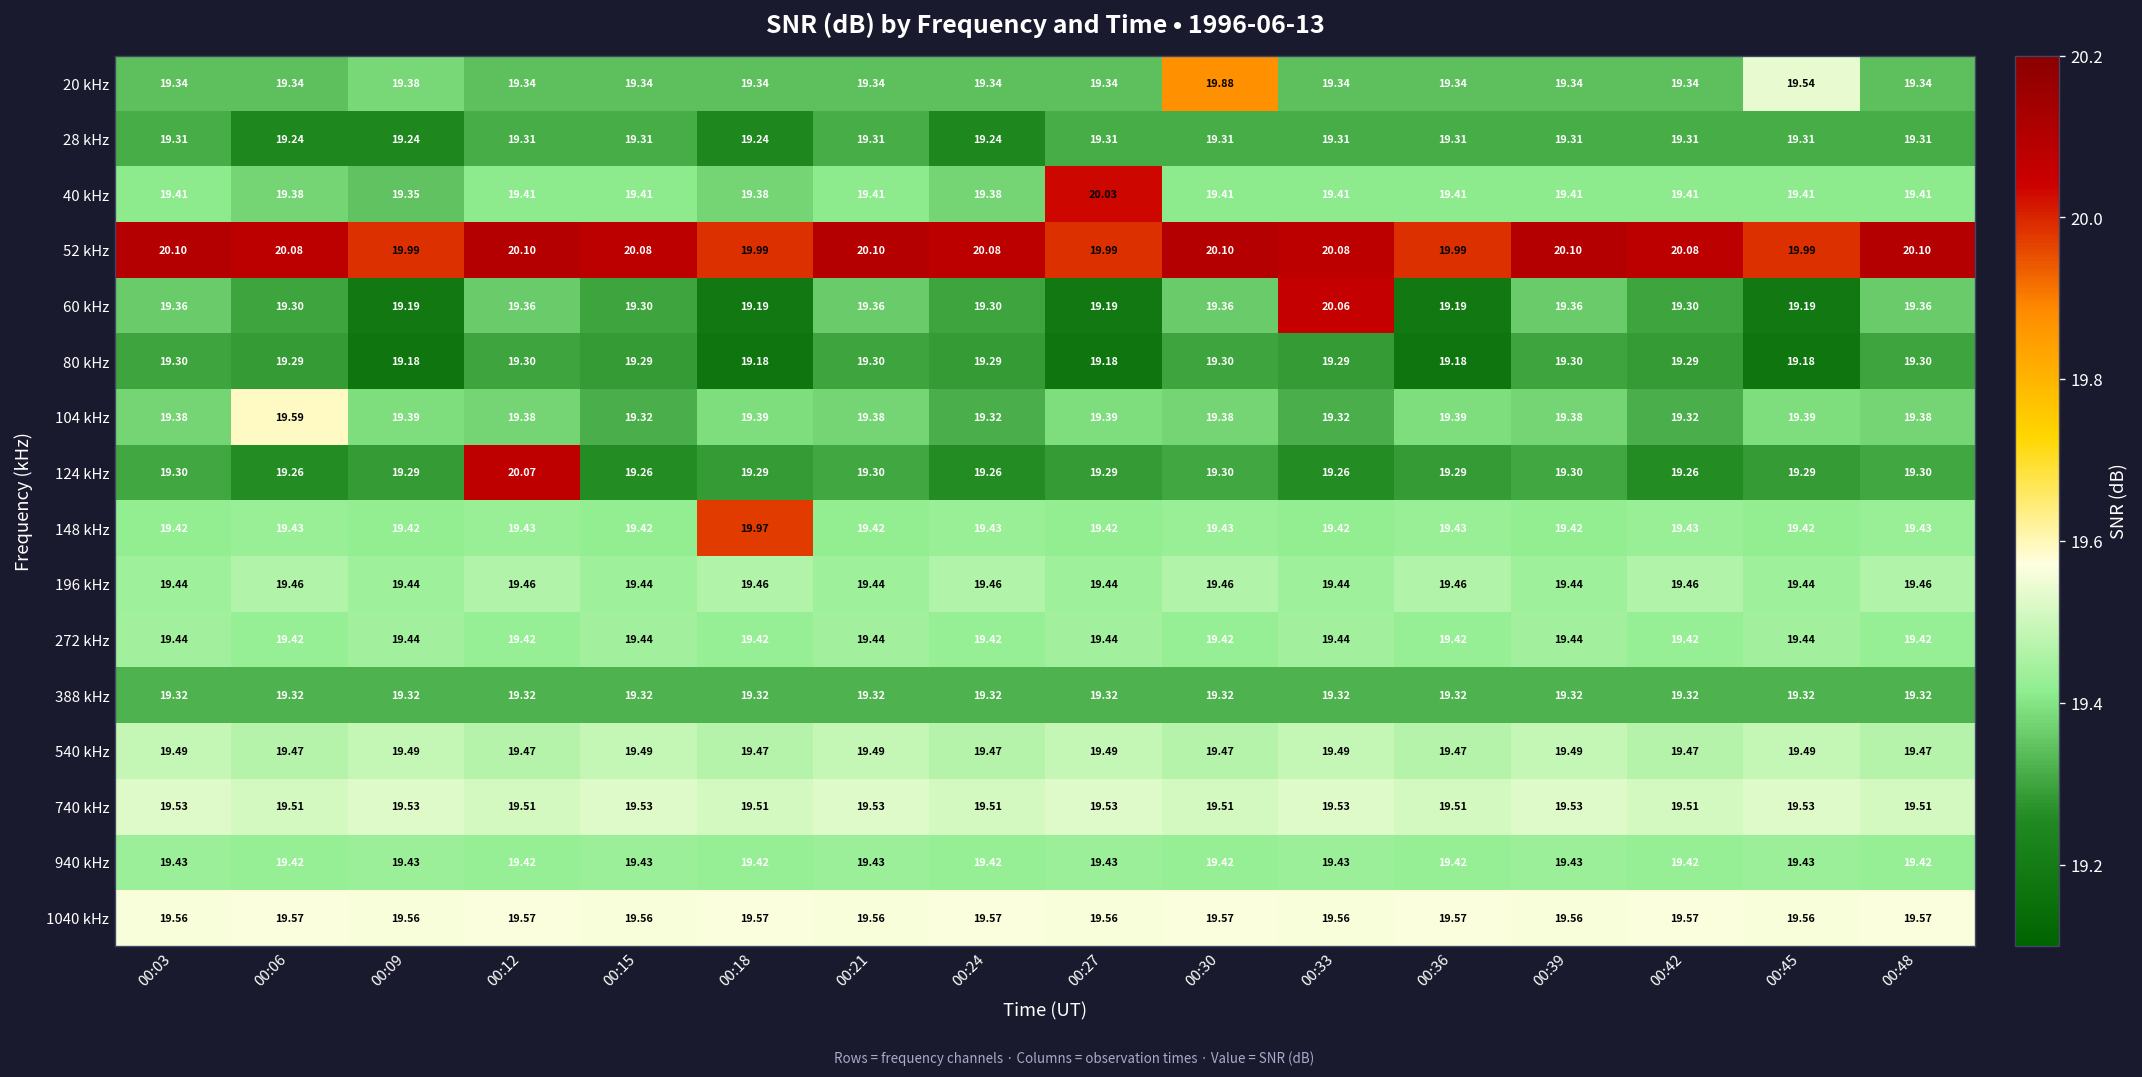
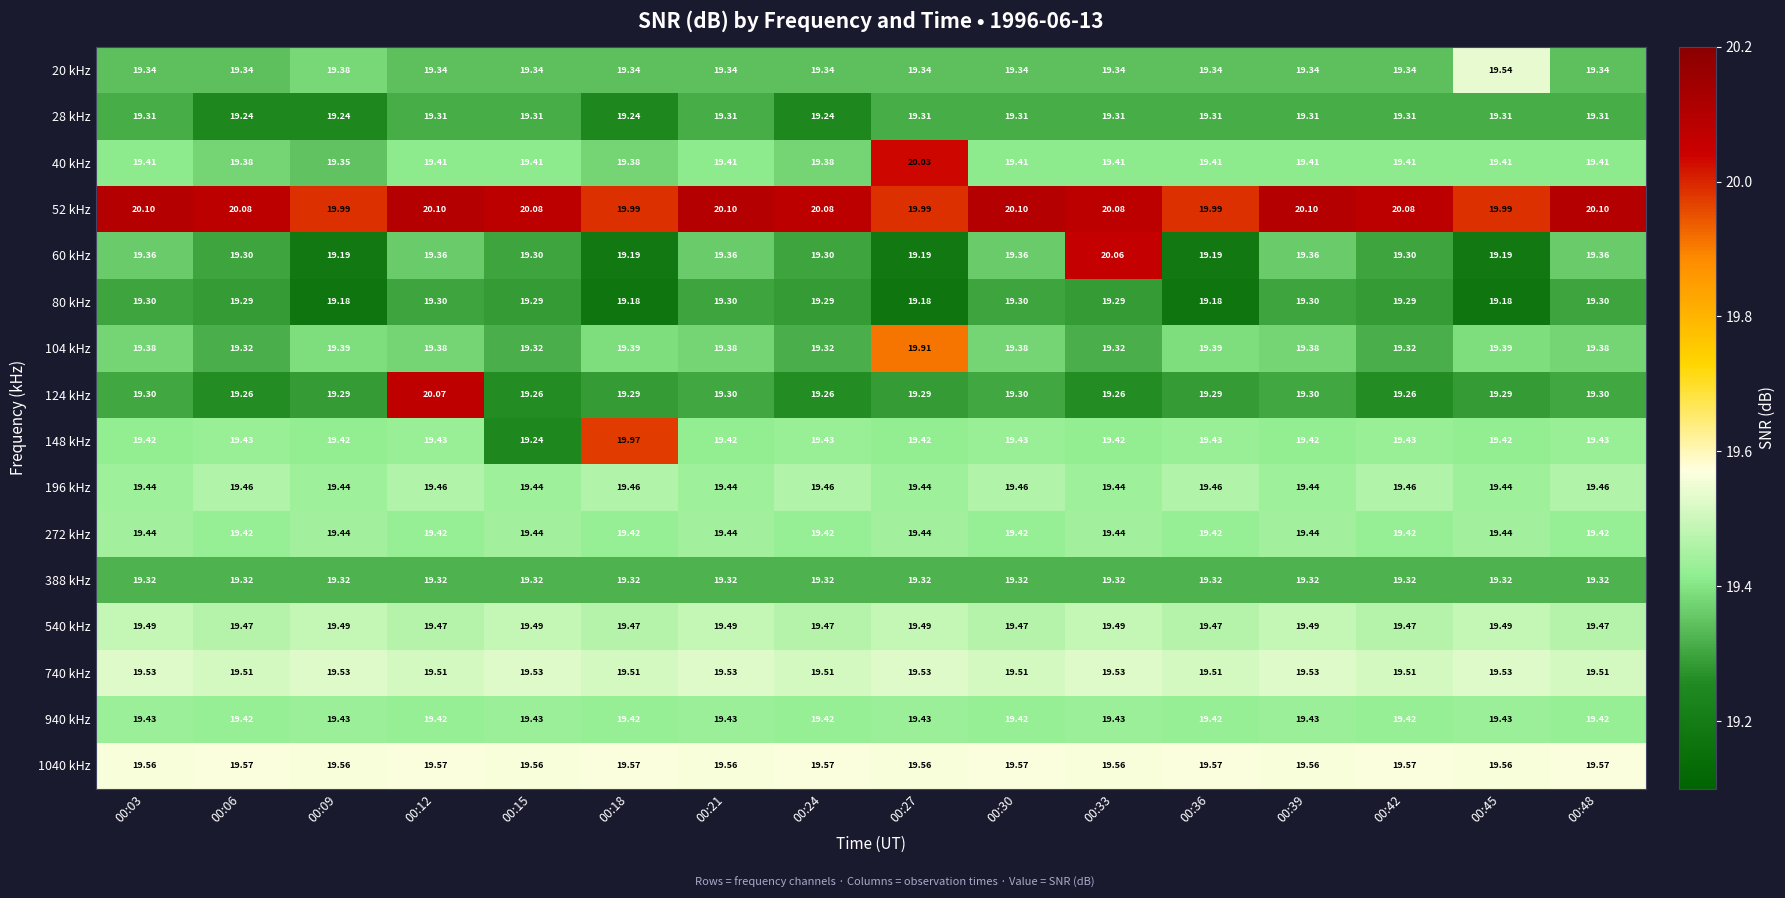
  {
    "20 kHz": {
      "00:03": 19.34,
      "00:06": 19.34,
      "00:09": 19.38,
      "00:12": 19.34,
      "00:15": 19.34,
      "00:18": 19.34,
      "00:21": 19.34,
      "00:24": 19.34,
      "00:27": 19.34,
-     "00:30": 19.88,
+     "00:30": 19.34,
      "00:33": 19.34,
      "00:36": 19.34,
      "00:39": 19.34,
      "00:42": 19.34,
      "00:45": 19.54,
      "00:48": 19.34
    },
    "104 kHz": {
      "00:03": 19.38,
-     "00:06": 19.59,
+     "00:06": 19.32,
      "00:09": 19.39,
      "00:12": 19.38,
      "00:15": 19.32,
      "00:18": 19.39,
      "00:21": 19.38,
      "00:24": 19.32,
-     "00:27": 19.39,
+     "00:27": 19.91,
      "00:30": 19.38,
      "00:33": 19.32,
      "00:36": 19.39,
      "00:39": 19.38,
      "00:42": 19.32,
      "00:45": 19.39,
      "00:48": 19.38
    },
    "148 kHz": {
      "00:03": 19.42,
      "00:06": 19.43,
      "00:09": 19.42,
      "00:12": 19.43,
-     "00:15": 19.42,
+     "00:15": 19.24,
      "00:18": 19.97,
      "00:21": 19.42,
      "00:24": 19.43,
      "00:27": 19.42,
      "00:30": 19.43,
      "00:33": 19.42,
      "00:36": 19.43,
      "00:39": 19.42,
      "00:42": 19.43,
      "00:45": 19.42,
      "00:48": 19.43
    }
  }
